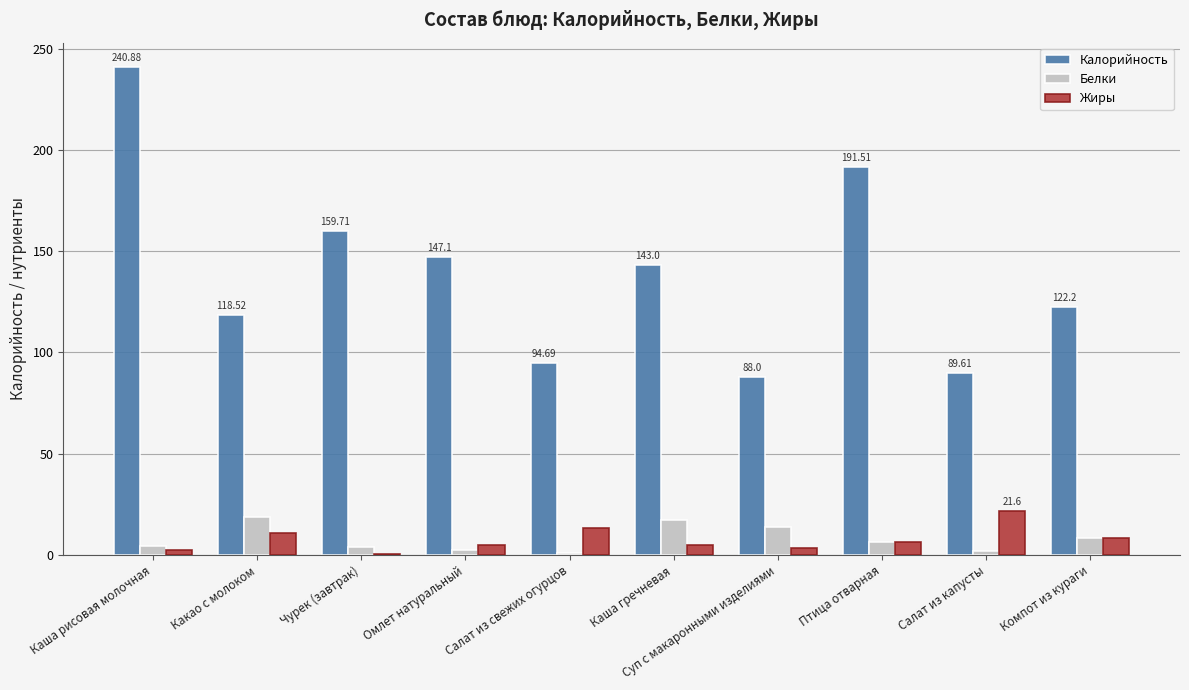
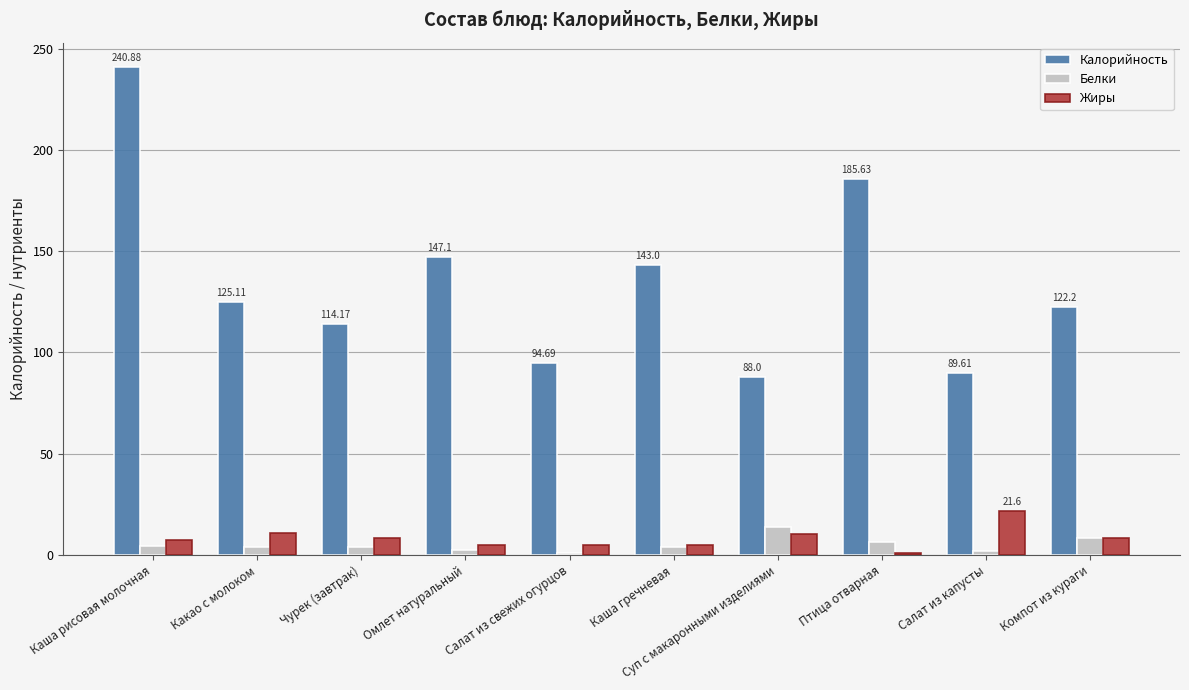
  {
    "Калорийность": {
      "Каша рисовая молочная": 240.88,
-     "Какао с молоком": 118.52,
-     "Чурек (завтрак)": 159.71,
+     "Какао с молоком": 125.11,
+     "Чурек (завтрак)": 114.17,
      "Омлет натуральный": 147.1,
      "Салат из свежих огурцов": 94.69,
      "Каша гречневая": 143.0,
      "Суп с макаронными изделиями": 88.0,
-     "Птица отварная": 191.51,
+     "Птица отварная": 185.63,
      "Салат из капусты": 89.61,
      "Компот из кураги": 122.2
    },
    "Белки": {
      "Каша рисовая молочная": 4,
-     "Какао с молоком": 19,
+     "Какао с молоком": 4,
      "Чурек (завтрак)": 4,
      "Омлет натуральный": 3,
-     "Каша гречневая": 17,
+     "Каша гречневая": 4,
      "Суп с макаронными изделиями": 14,
      "Птица отварная": 7,
      "Салат из капусты": 2,
      "Компот из кураги": 8
    },
    "Жиры": {
-     "Каша рисовая молочная": 2,
+     "Каша рисовая молочная": 7,
      "Какао с молоком": 11,
-     "Чурек (завтрак)": 0,
+     "Чурек (завтрак)": 8,
      "Омлет натуральный": 5,
-     "Салат из свежих огурцов": 14,
+     "Салат из свежих огурцов": 5,
      "Каша гречневая": 5,
-     "Суп с макаронными изделиями": 3,
-     "Птица отварная": 7,
+     "Суп с макаронными изделиями": 11,
+     "Птица отварная": 1,
      "Компот из кураги": 9
    }
  }
